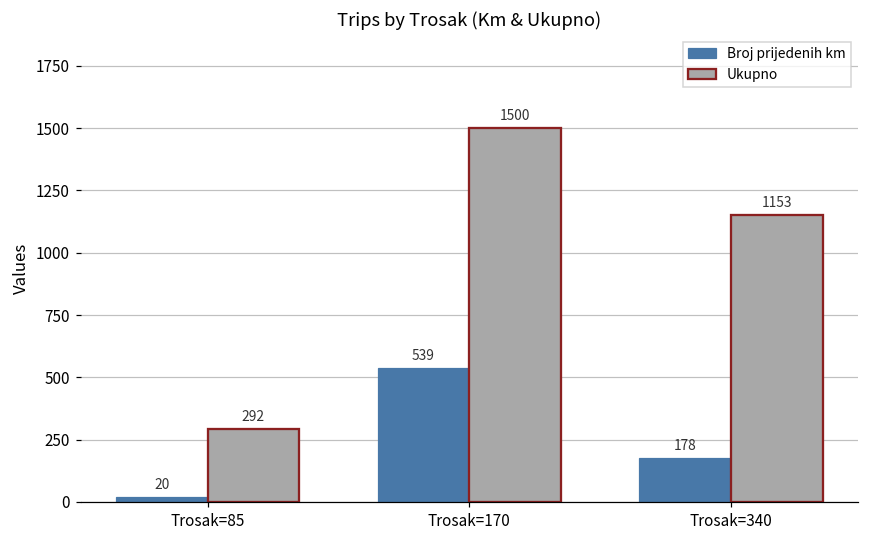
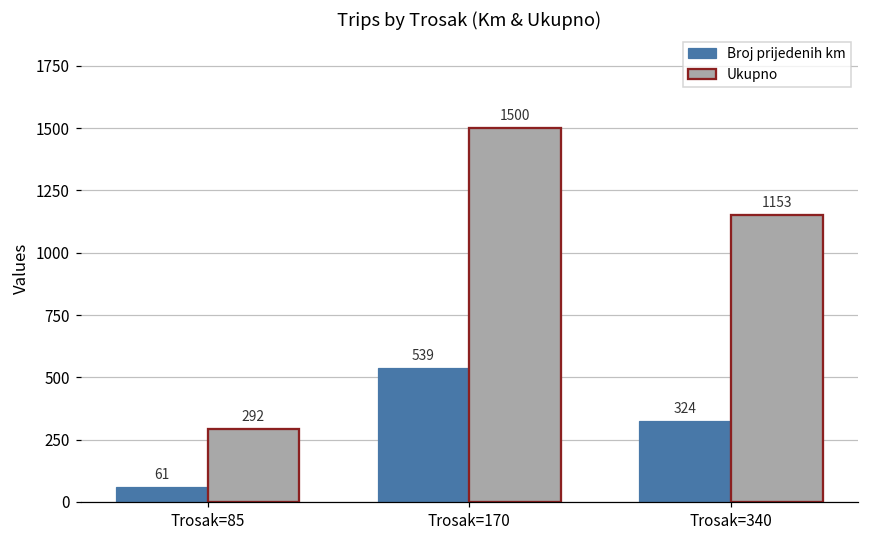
  {
    "Broj prijedenih km": {
-     "Trosak=85": 20,
+     "Trosak=85": 61,
      "Trosak=170": 539,
-     "Trosak=340": 178
+     "Trosak=340": 324
    },
    "Ukupno": {
      "Trosak=85": 292,
      "Trosak=170": 1500,
      "Trosak=340": 1153
    }
  }
